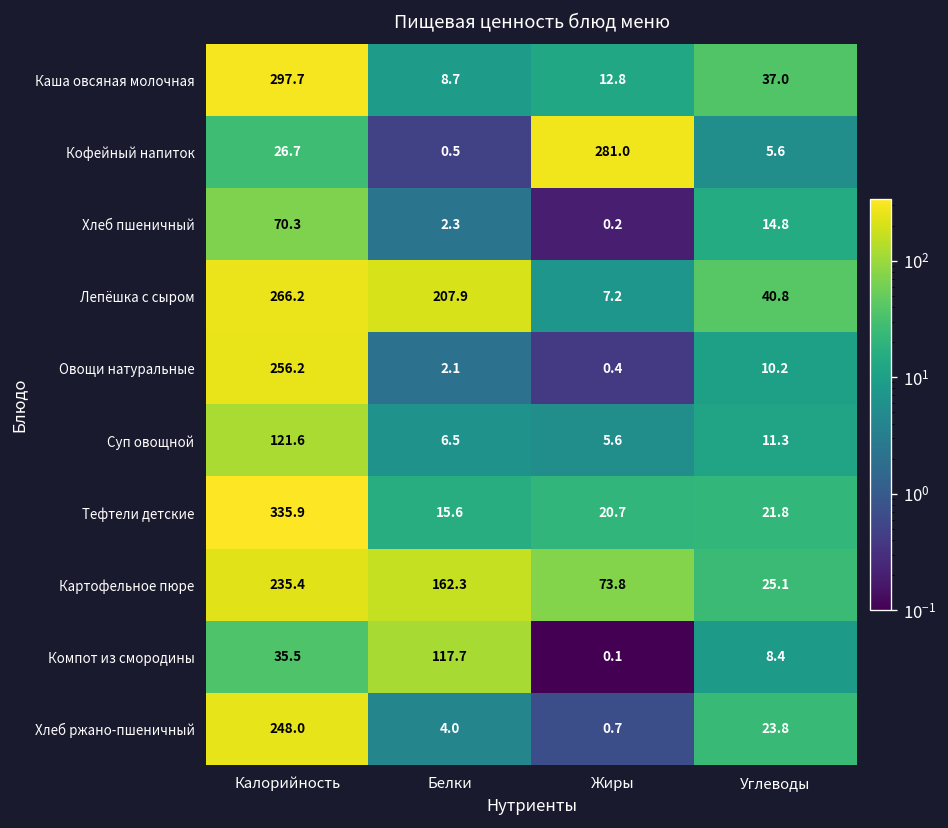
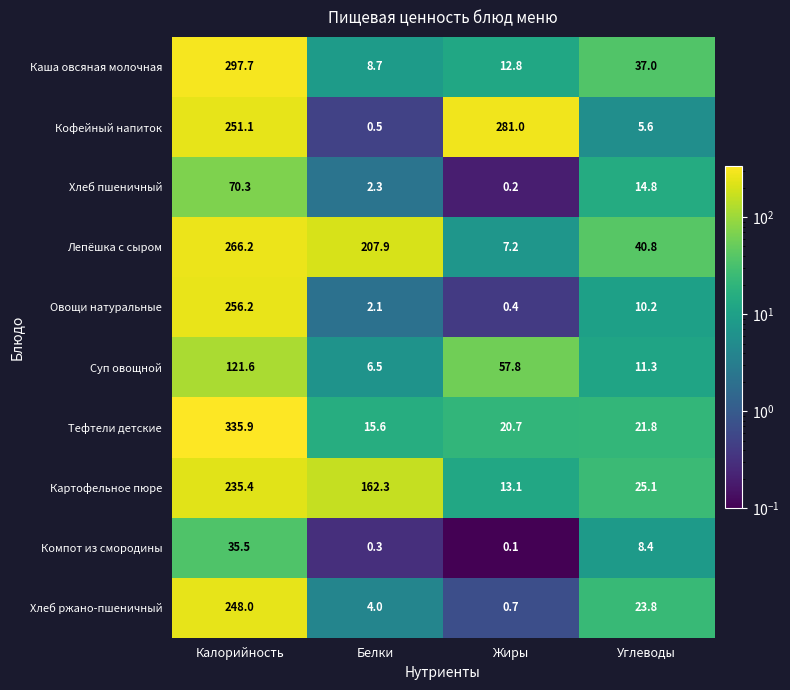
  {
    "Каша овсяная молочная": {
      "Калорийность": 297.7,
      "Белки": 8.7,
      "Жиры": 12.8,
      "Углеводы": 37.0
    },
    "Кофейный напиток": {
-     "Калорийность": 26.7,
+     "Калорийность": 251.1,
      "Белки": 0.5,
      "Жиры": 281.0,
      "Углеводы": 5.6
    },
    "Хлеб пшеничный": {
      "Калорийность": 70.3,
      "Белки": 2.3,
      "Жиры": 0.2,
      "Углеводы": 14.8
    },
    "Лепёшка с сыром": {
      "Калорийность": 266.2,
      "Белки": 207.9,
      "Жиры": 7.2,
      "Углеводы": 40.8
    },
    "Овощи натуральные": {
      "Калорийность": 256.2,
      "Белки": 2.1,
      "Жиры": 0.4,
      "Углеводы": 10.2
    },
    "Суп овощной": {
      "Калорийность": 121.6,
      "Белки": 6.5,
-     "Жиры": 5.6,
+     "Жиры": 57.8,
      "Углеводы": 11.3
    },
    "Тефтели детские": {
      "Калорийность": 335.9,
      "Белки": 15.6,
      "Жиры": 20.7,
      "Углеводы": 21.8
    },
    "Картофельное пюре": {
      "Калорийность": 235.4,
      "Белки": 162.3,
-     "Жиры": 73.8,
+     "Жиры": 13.1,
      "Углеводы": 25.1
    },
    "Компот из смородины": {
      "Калорийность": 35.5,
-     "Белки": 117.7,
+     "Белки": 0.3,
      "Жиры": 0.1,
      "Углеводы": 8.4
    },
    "Хлеб ржано-пшеничный": {
      "Калорийность": 248.0,
      "Белки": 4.0,
      "Жиры": 0.7,
      "Углеводы": 23.8
    }
  }
